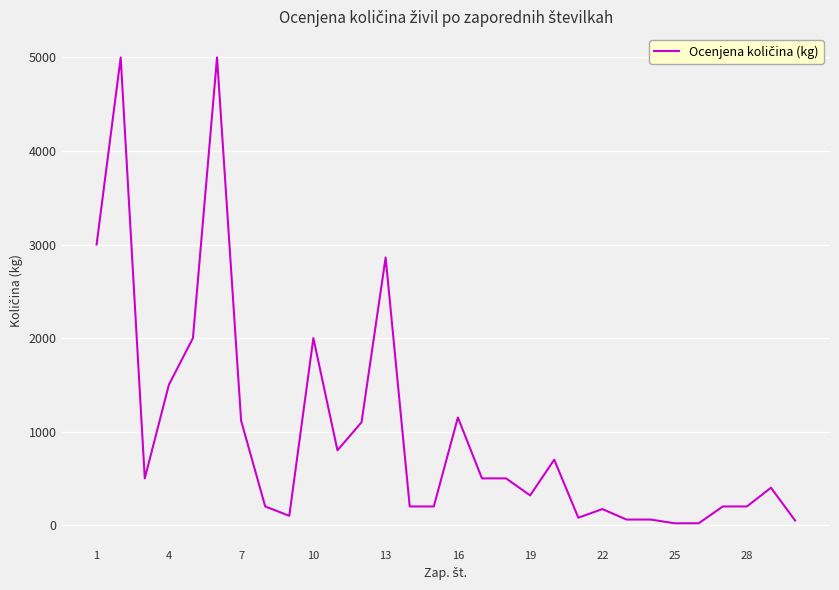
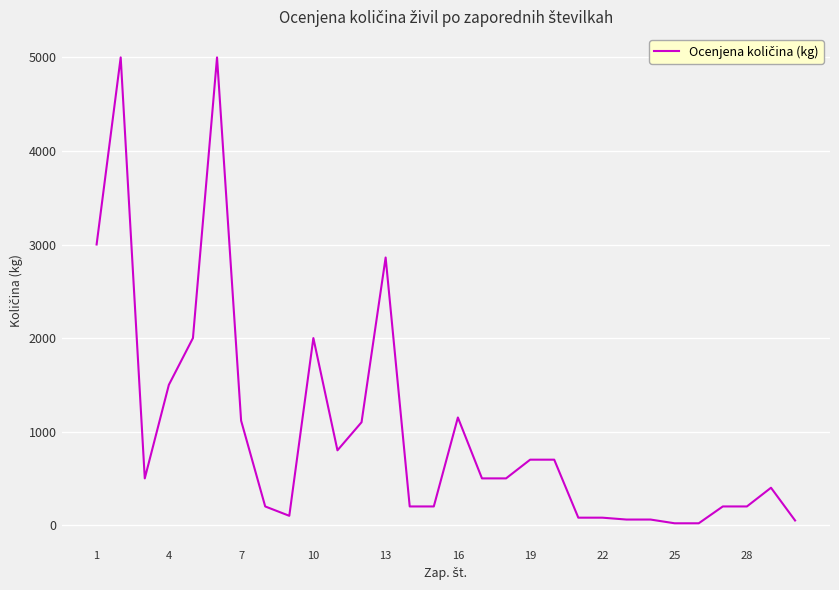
  {
    "1": 3000,
    "4": 1500,
    "7": 1100,
    "10": 2000,
    "13": 2900,
    "16": 1200,
-   "19": 300,
-   "22": 200,
+   "19": 700,
+   "22": 100,
    "25": 0,
    "28": 200
  }
